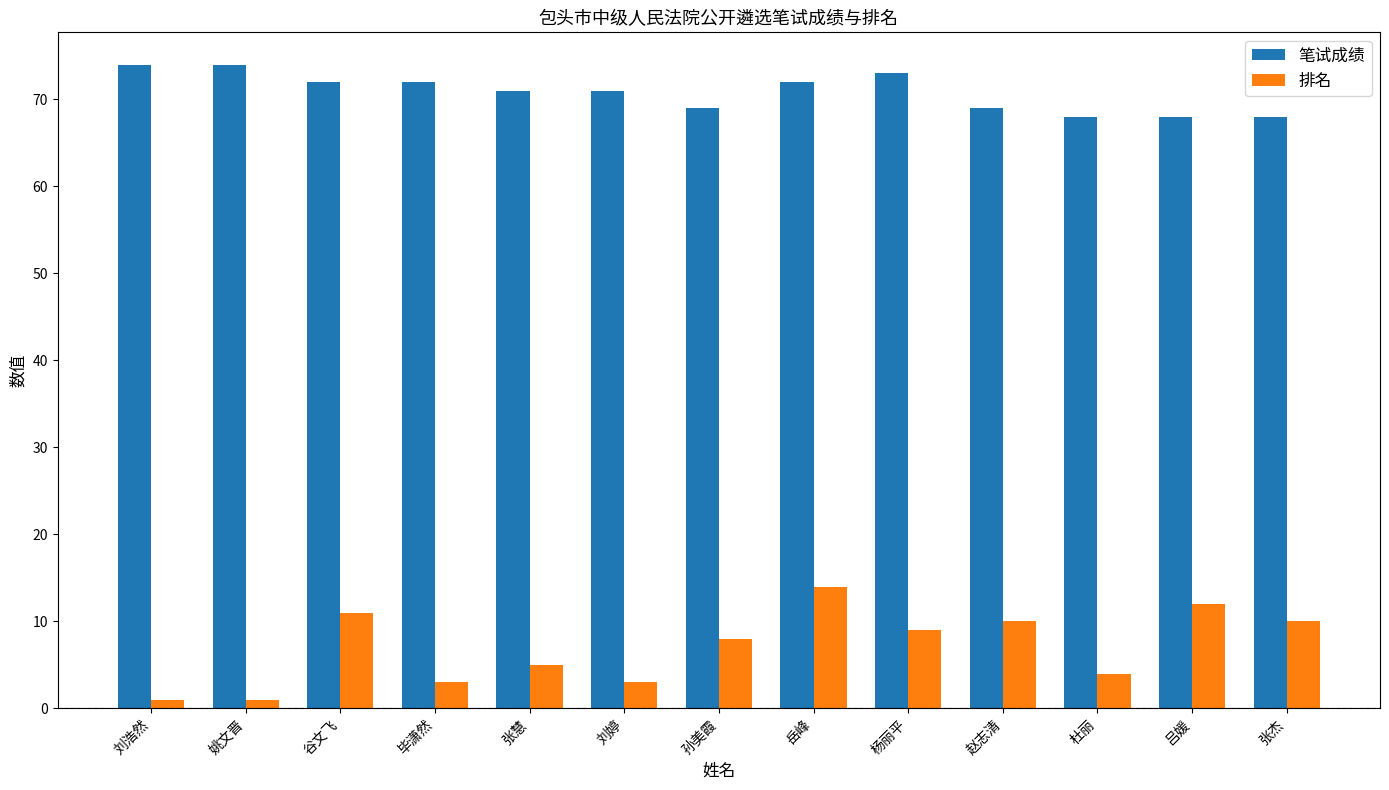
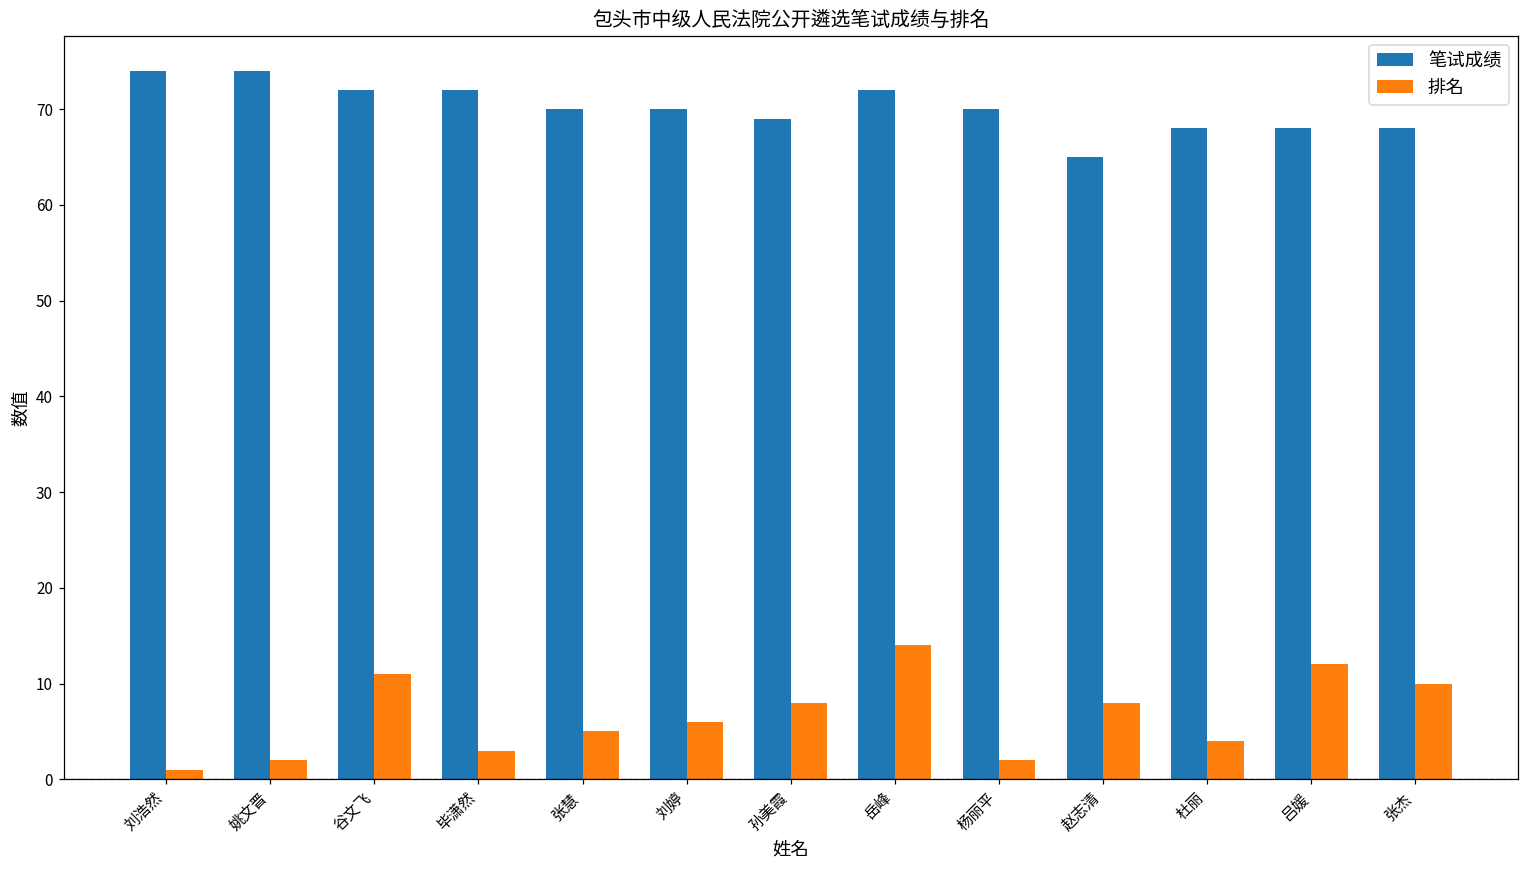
  {
    "笔试成绩": {
      "刘浩然": 74,
      "姚文晋": 74,
      "谷文飞": 72,
      "毕潇然": 72,
-     "张慧": 71,
-     "刘婷": 71,
+     "张慧": 70,
+     "刘婷": 70,
      "孙美霞": 69,
      "岳峰": 72,
-     "杨丽平": 73,
-     "赵志清": 69,
+     "杨丽平": 70,
+     "赵志清": 65,
      "杜丽": 68,
      "吕媛": 68,
      "张杰": 68
    },
    "排名": {
      "刘浩然": 1,
-     "姚文晋": 1,
+     "姚文晋": 2,
      "谷文飞": 11,
      "毕潇然": 3,
      "张慧": 5,
-     "刘婷": 3,
+     "刘婷": 6,
      "孙美霞": 8,
      "岳峰": 14,
-     "杨丽平": 9,
-     "赵志清": 10,
+     "杨丽平": 2,
+     "赵志清": 8,
      "杜丽": 4,
      "吕媛": 12,
      "张杰": 10
    }
  }
